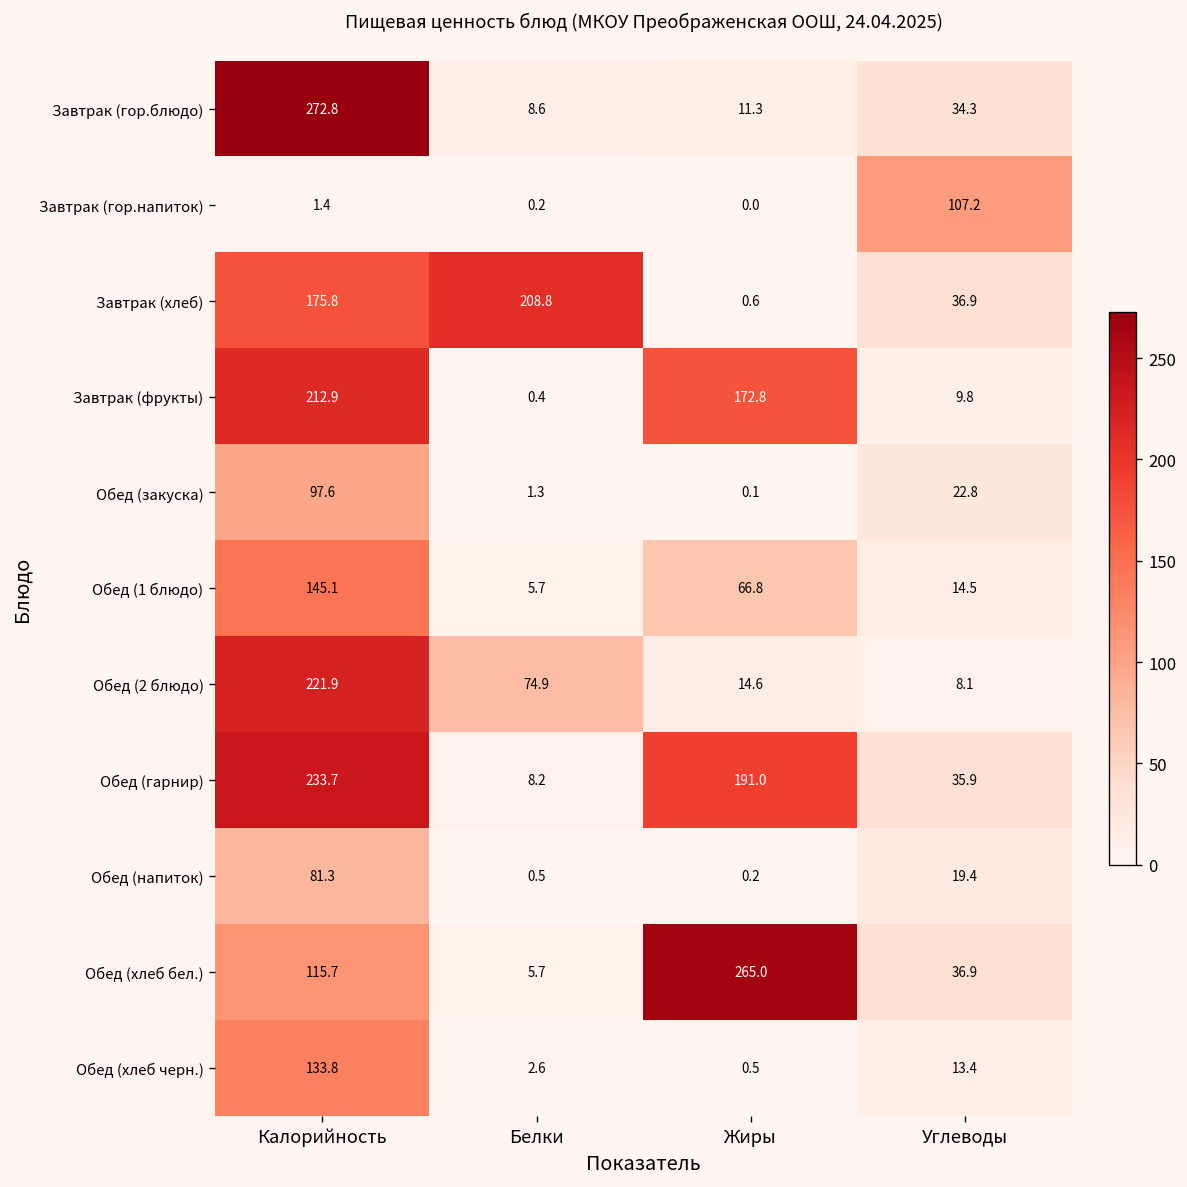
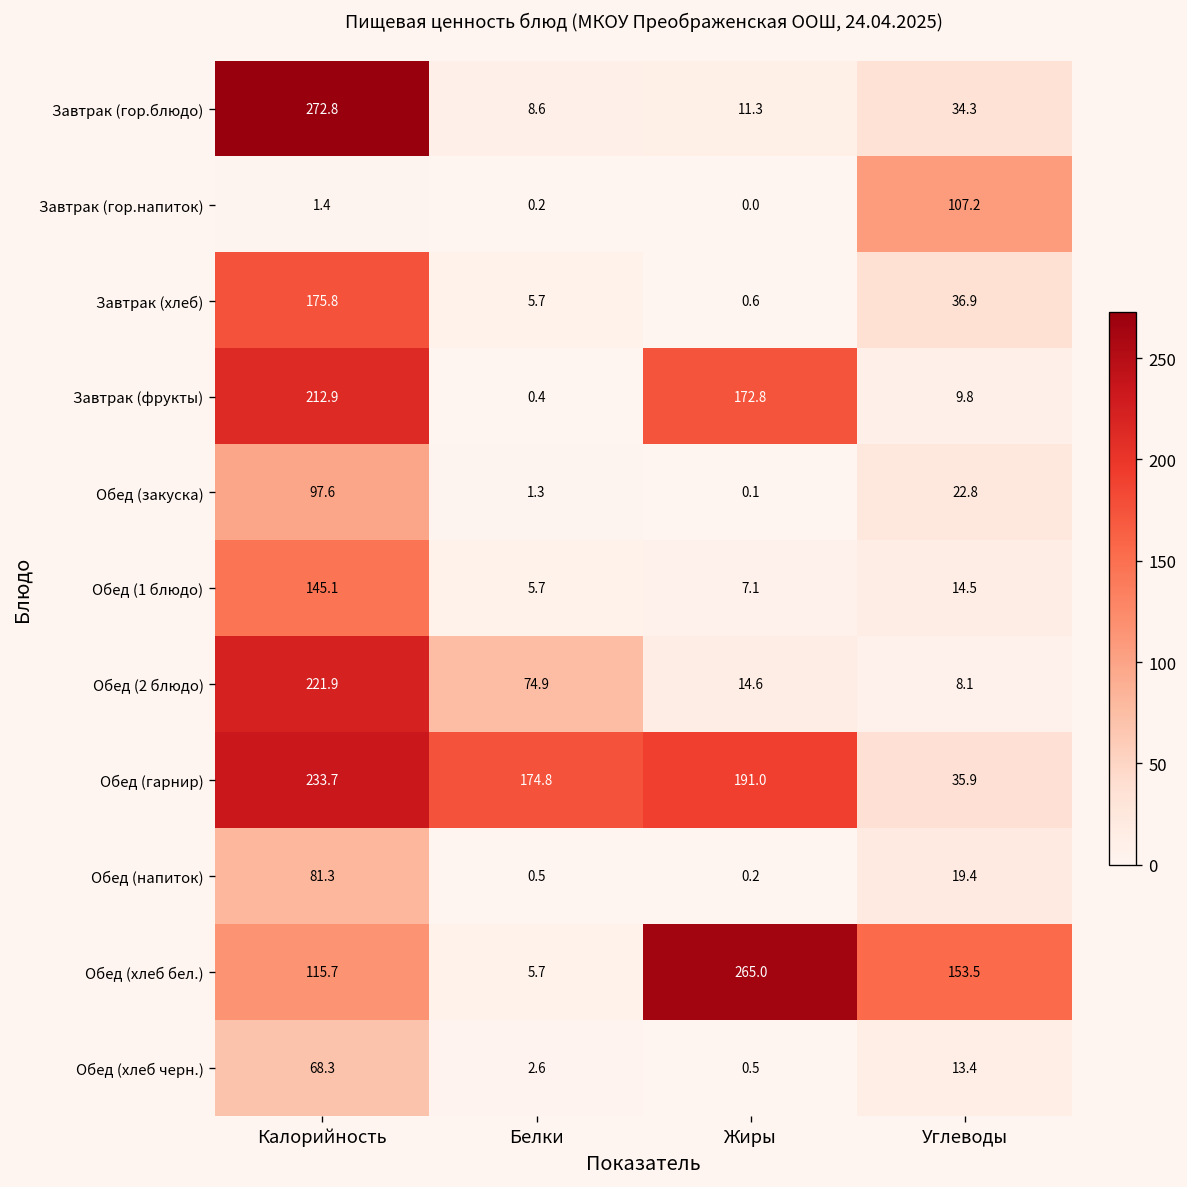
  {
    "Завтрак (гор.блюдо)": {
      "Калорийность": 272.8,
      "Белки": 8.6,
      "Жиры": 11.3,
      "Углеводы": 34.3
    },
    "Завтрак (гор.напиток)": {
      "Калорийность": 1.4,
      "Белки": 0.2,
      "Жиры": 0.0,
      "Углеводы": 107.2
    },
    "Завтрак (хлеб)": {
      "Калорийность": 175.8,
-     "Белки": 208.8,
+     "Белки": 5.7,
      "Жиры": 0.6,
      "Углеводы": 36.9
    },
    "Завтрак (фрукты)": {
      "Калорийность": 212.9,
      "Белки": 0.4,
      "Жиры": 172.8,
      "Углеводы": 9.8
    },
    "Обед (закуска)": {
      "Калорийность": 97.6,
      "Белки": 1.3,
      "Жиры": 0.1,
      "Углеводы": 22.8
    },
    "Обед (1 блюдо)": {
      "Калорийность": 145.1,
      "Белки": 5.7,
-     "Жиры": 66.8,
+     "Жиры": 7.1,
      "Углеводы": 14.5
    },
    "Обед (2 блюдо)": {
      "Калорийность": 221.9,
      "Белки": 74.9,
      "Жиры": 14.6,
      "Углеводы": 8.1
    },
    "Обед (гарнир)": {
      "Калорийность": 233.7,
-     "Белки": 8.2,
+     "Белки": 174.8,
      "Жиры": 191.0,
      "Углеводы": 35.9
    },
    "Обед (напиток)": {
      "Калорийность": 81.3,
      "Белки": 0.5,
      "Жиры": 0.2,
      "Углеводы": 19.4
    },
    "Обед (хлеб бел.)": {
      "Калорийность": 115.7,
      "Белки": 5.7,
      "Жиры": 265.0,
-     "Углеводы": 36.9
+     "Углеводы": 153.5
    },
    "Обед (хлеб черн.)": {
-     "Калорийность": 133.8,
+     "Калорийность": 68.3,
      "Белки": 2.6,
      "Жиры": 0.5,
      "Углеводы": 13.4
    }
  }
